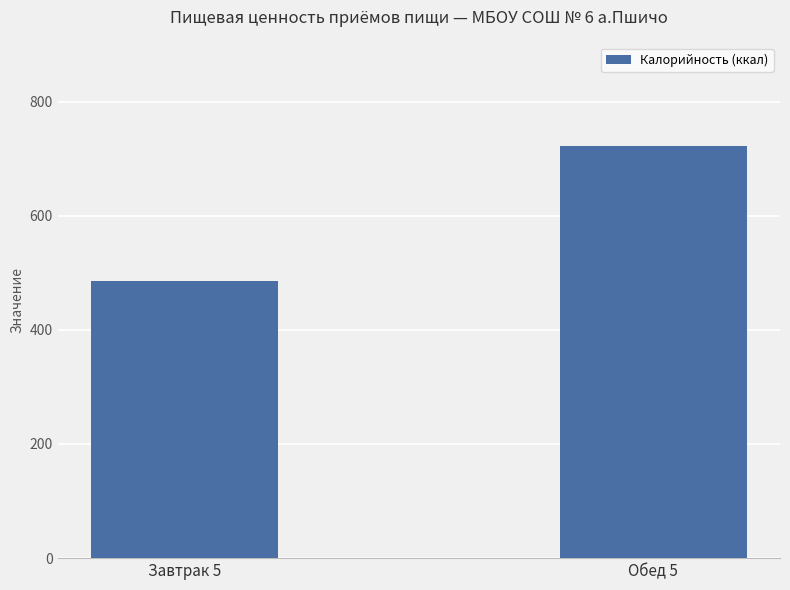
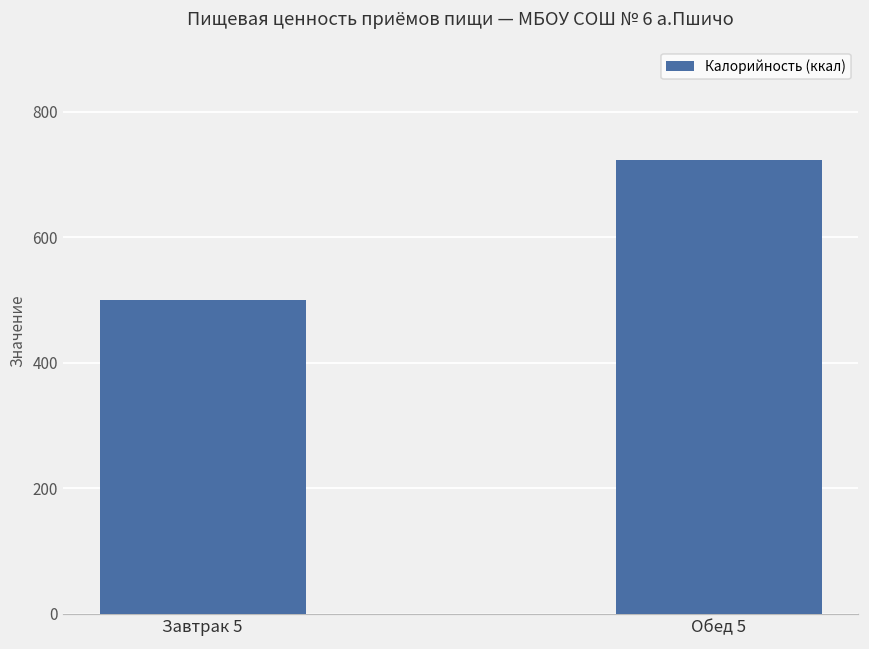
  {
-   "Завтрак 5": 490,
+   "Завтрак 5": 500,
    "Обед 5": 720
  }
